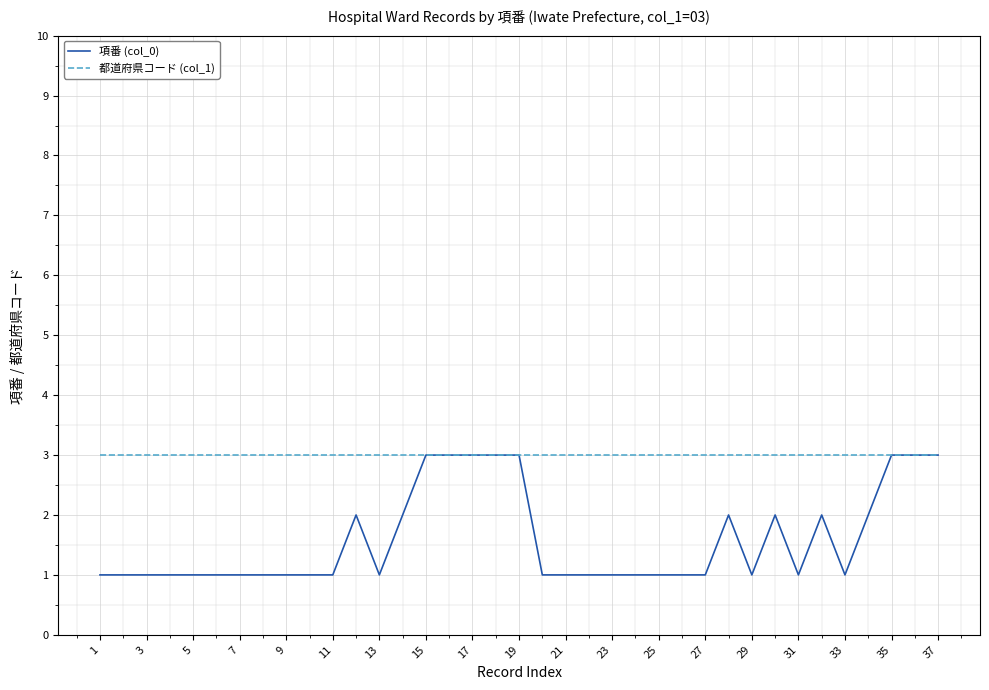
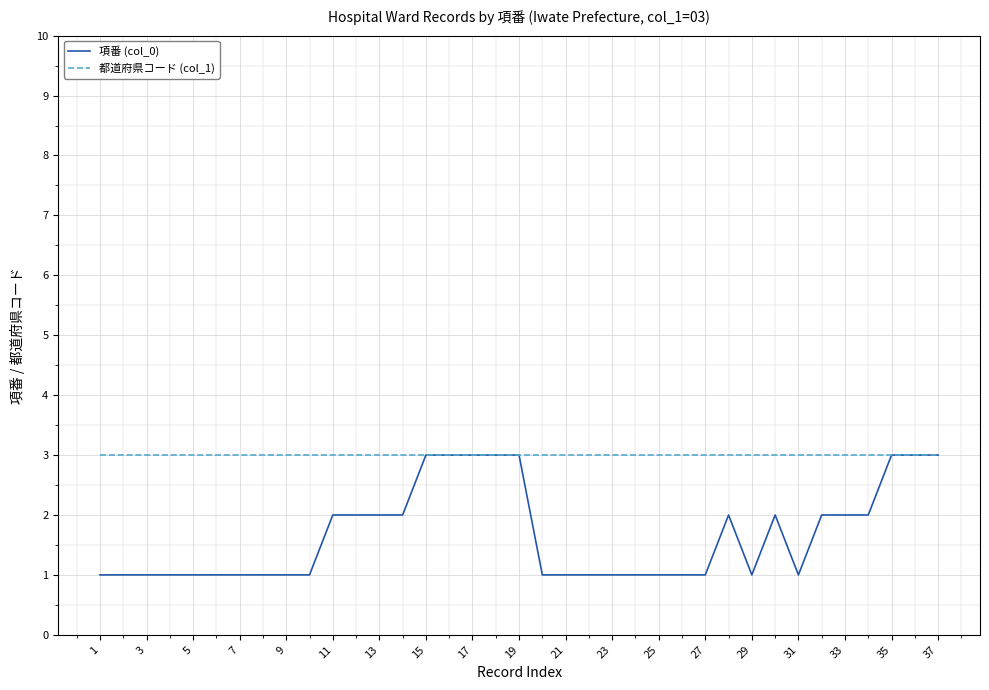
  {
    "項番 (col_0)": {
      "1": 1,
      "3": 1,
      "5": 1,
      "7": 1,
      "9": 1,
-     "11": 1,
-     "13": 1,
+     "11": 2,
+     "13": 2,
      "21": 1,
      "23": 1,
      "25": 1,
      "27": 1,
      "29": 1,
      "31": 1,
-     "33": 1
+     "33": 2
    },
    "都道府県コード (col_1)": {
      "1": 3,
      "3": 3,
      "5": 3,
      "7": 3,
      "9": 3,
      "11": 3,
      "13": 3,
      "21": 3,
      "23": 3,
      "25": 3,
      "27": 3,
      "29": 3,
      "31": 3,
      "33": 3
    }
  }
